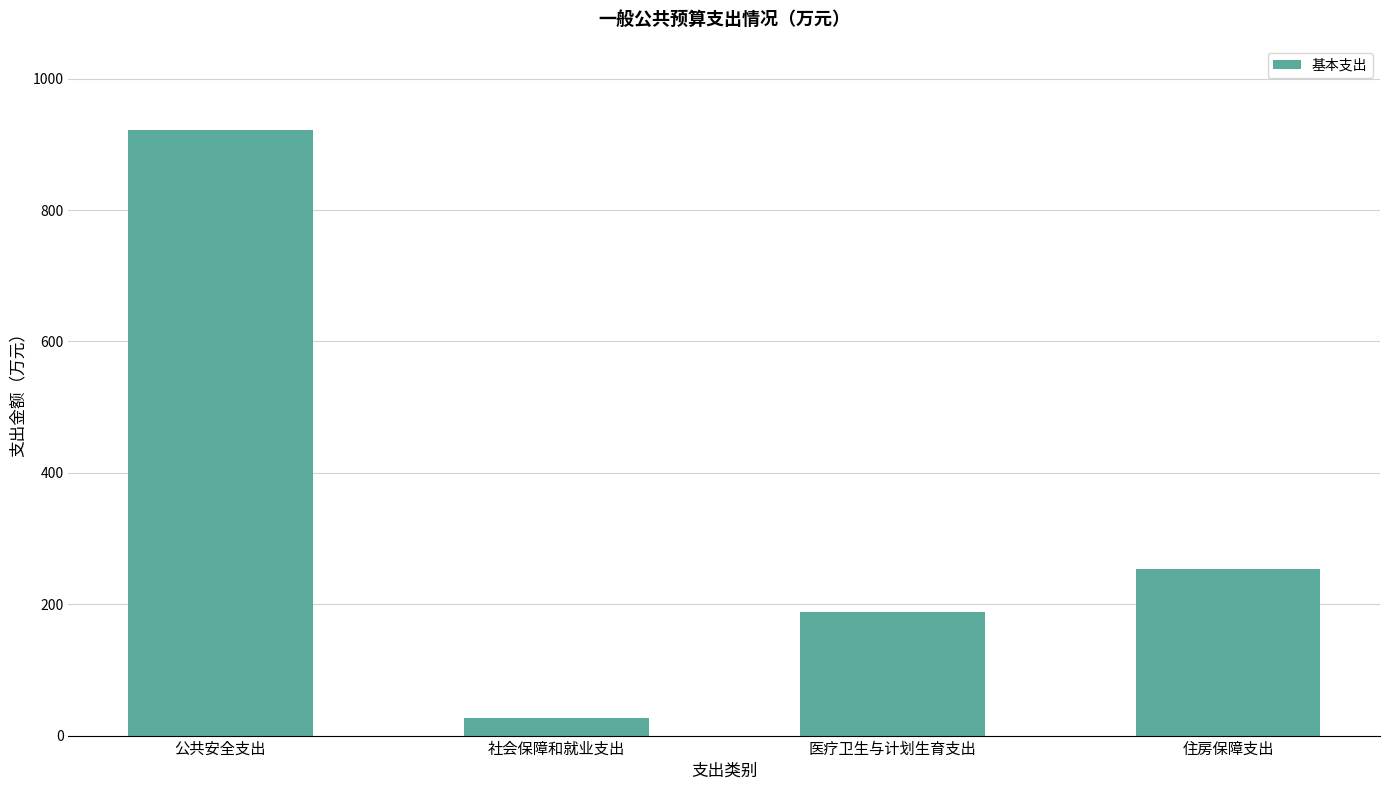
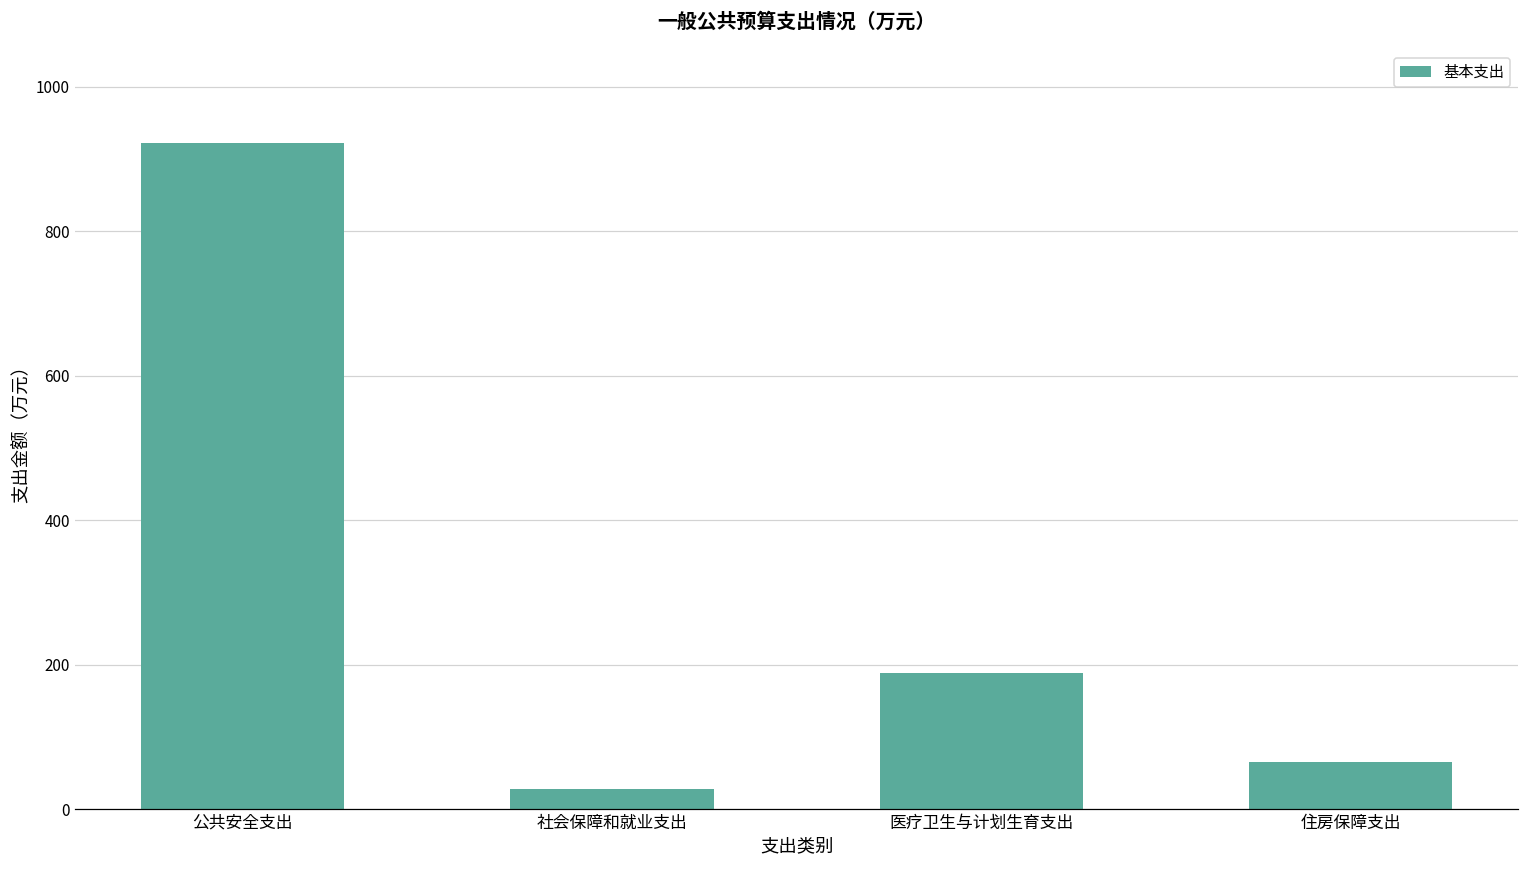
  {
    "公共安全支出": 920,
    "社会保障和就业支出": 30,
    "医疗卫生与计划生育支出": 190,
-   "住房保障支出": 250
+   "住房保障支出": 70
  }
